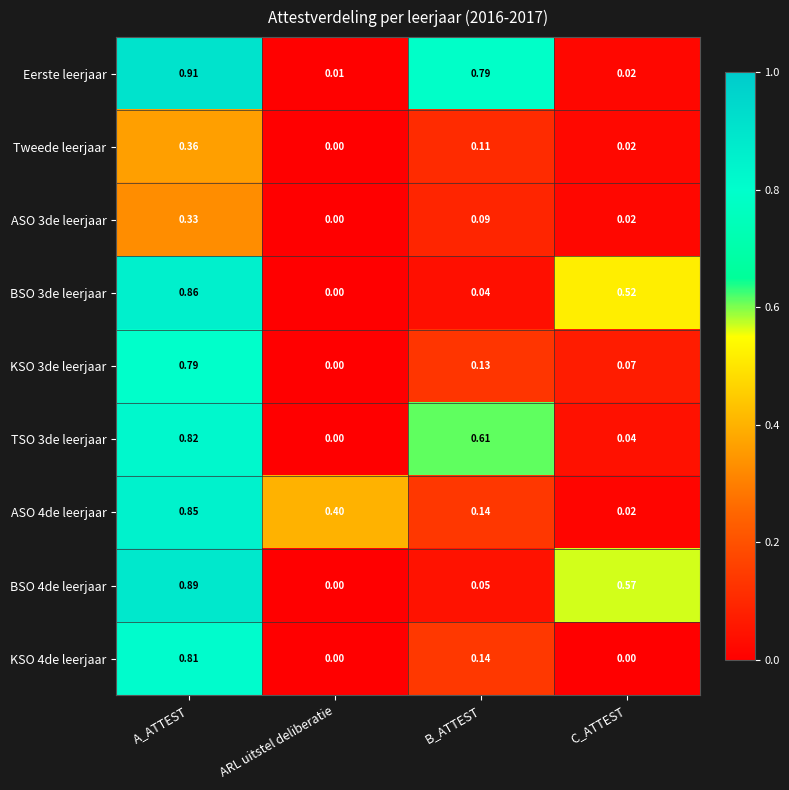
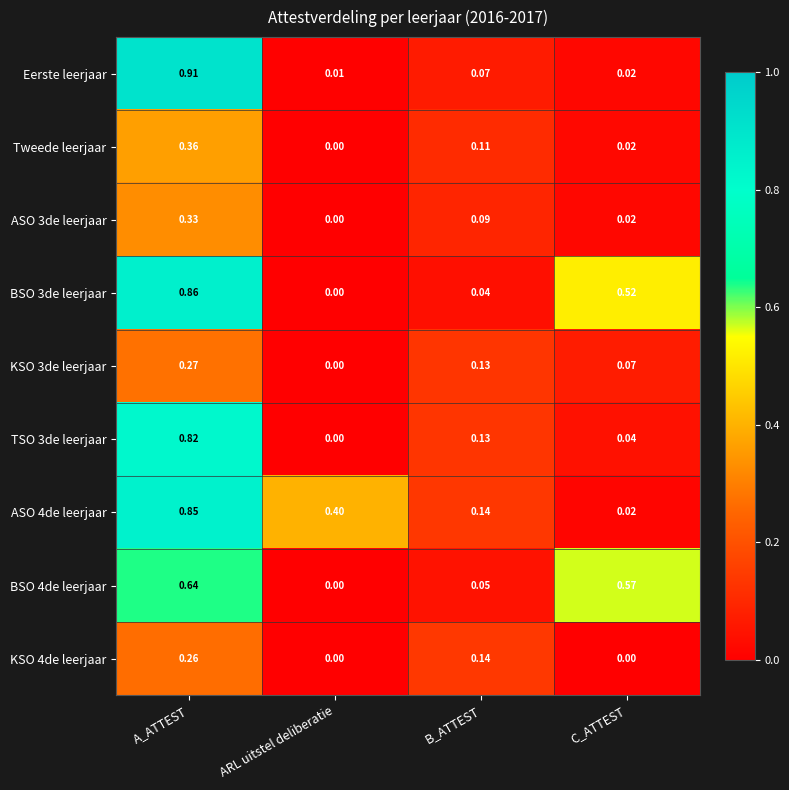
  {
    "Eerste leerjaar": {
      "A_ATTEST": 0.91,
      "ARL uitstel deliberatie": 0.01,
-     "B_ATTEST": 0.79,
+     "B_ATTEST": 0.07,
      "C_ATTEST": 0.02
    },
    "Tweede leerjaar": {
      "A_ATTEST": 0.36,
      "ARL uitstel deliberatie": 0.00,
      "B_ATTEST": 0.11,
      "C_ATTEST": 0.02
    },
    "ASO 3de leerjaar": {
      "A_ATTEST": 0.33,
      "ARL uitstel deliberatie": 0.00,
      "B_ATTEST": 0.09,
      "C_ATTEST": 0.02
    },
    "BSO 3de leerjaar": {
      "A_ATTEST": 0.86,
      "ARL uitstel deliberatie": 0.00,
      "B_ATTEST": 0.04,
      "C_ATTEST": 0.52
    },
    "KSO 3de leerjaar": {
-     "A_ATTEST": 0.79,
+     "A_ATTEST": 0.27,
      "ARL uitstel deliberatie": 0.00,
      "B_ATTEST": 0.13,
      "C_ATTEST": 0.07
    },
    "TSO 3de leerjaar": {
      "A_ATTEST": 0.82,
      "ARL uitstel deliberatie": 0.00,
-     "B_ATTEST": 0.61,
+     "B_ATTEST": 0.13,
      "C_ATTEST": 0.04
    },
    "ASO 4de leerjaar": {
      "A_ATTEST": 0.85,
      "ARL uitstel deliberatie": 0.40,
      "B_ATTEST": 0.14,
      "C_ATTEST": 0.02
    },
    "BSO 4de leerjaar": {
-     "A_ATTEST": 0.89,
+     "A_ATTEST": 0.64,
      "ARL uitstel deliberatie": 0.00,
      "B_ATTEST": 0.05,
      "C_ATTEST": 0.57
    },
    "KSO 4de leerjaar": {
-     "A_ATTEST": 0.81,
+     "A_ATTEST": 0.26,
      "ARL uitstel deliberatie": 0.00,
      "B_ATTEST": 0.14,
      "C_ATTEST": 0.00
    }
  }
